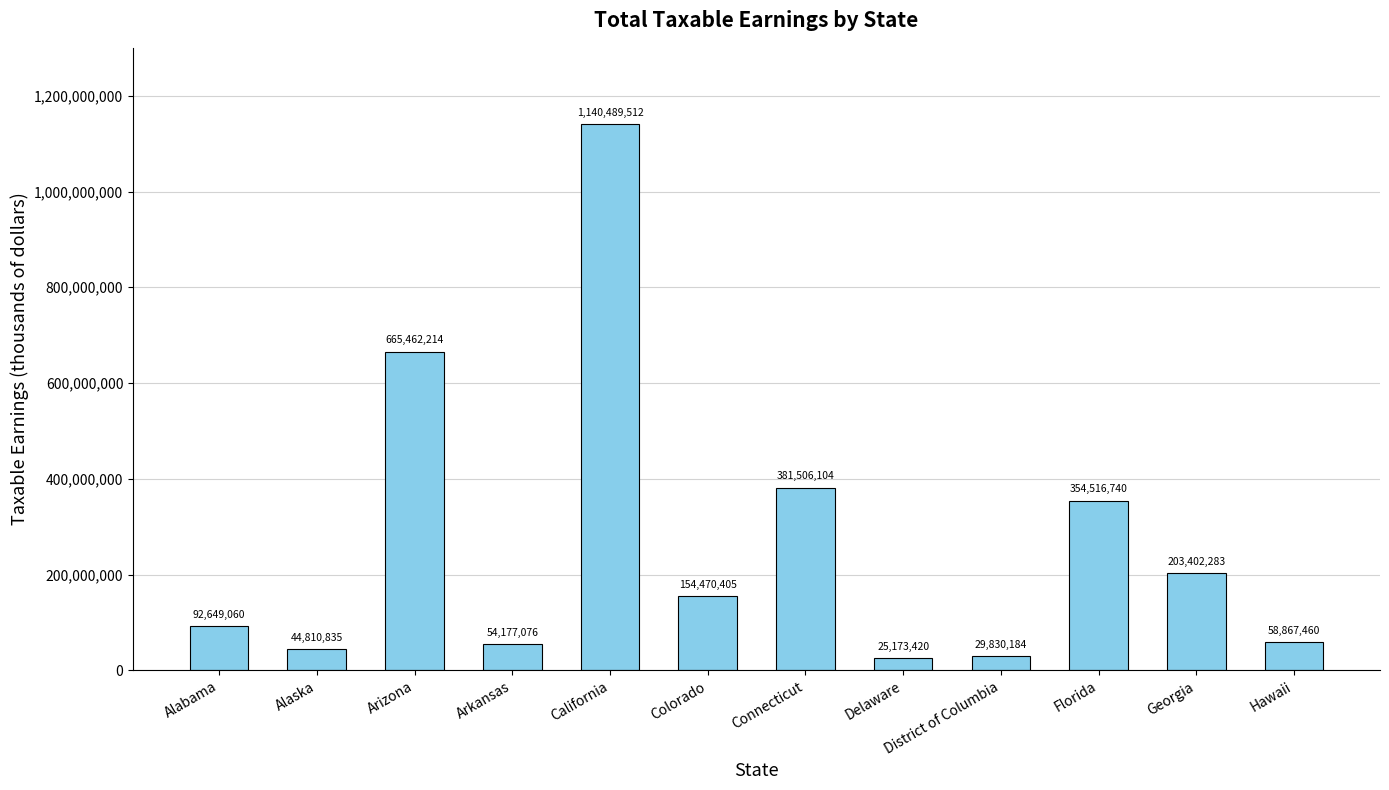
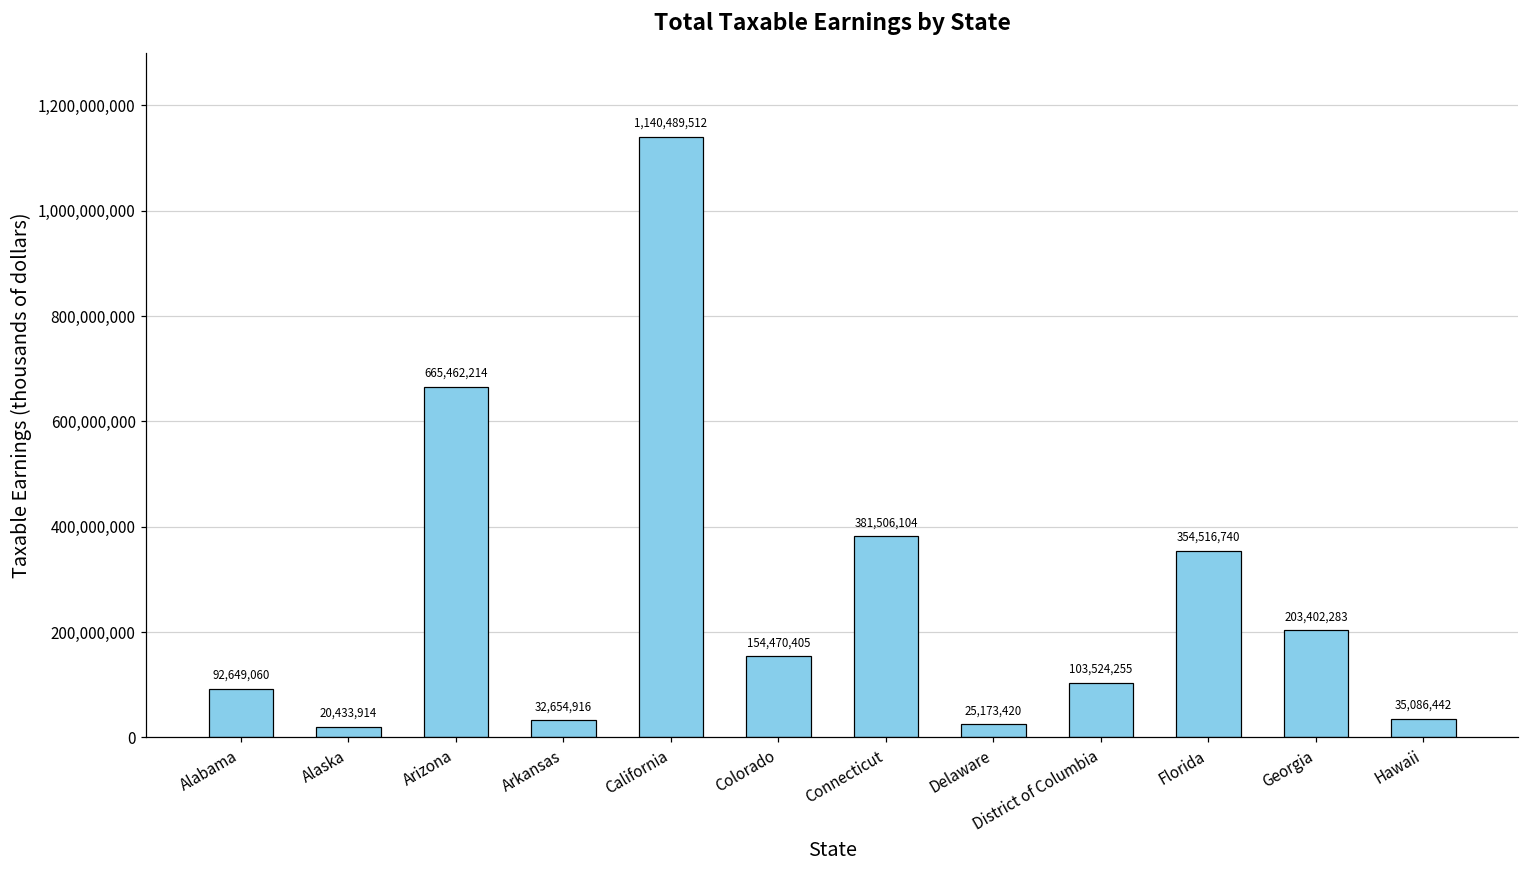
  {
    "Alabama": "92,649,060",
-   "Alaska": "44,810,835",
+   "Alaska": "20,433,914",
    "Arizona": "665,462,214",
-   "Arkansas": "54,177,076",
+   "Arkansas": "32,654,916",
    "California": "1,140,489,512",
    "Colorado": "154,470,405",
    "Connecticut": "381,506,104",
    "Delaware": "25,173,420",
-   "District of Columbia": "29,830,184",
+   "District of Columbia": "103,524,255",
    "Florida": "354,516,740",
    "Georgia": "203,402,283",
-   "Hawaii": "58,867,460"
+   "Hawaii": "35,086,442"
  }
